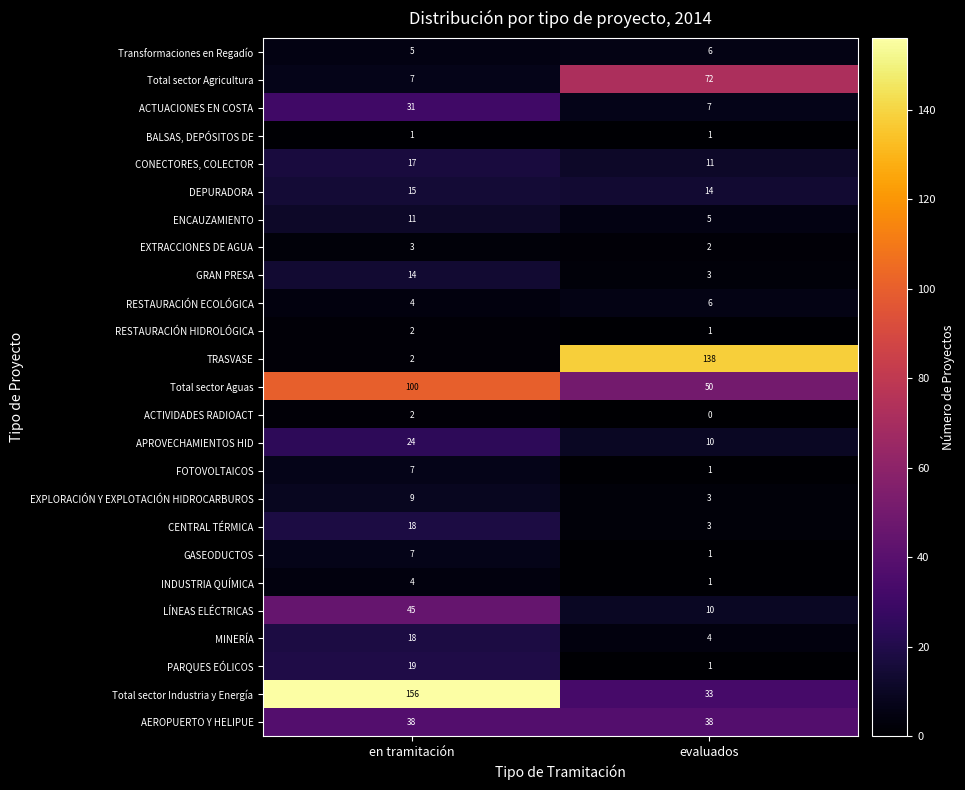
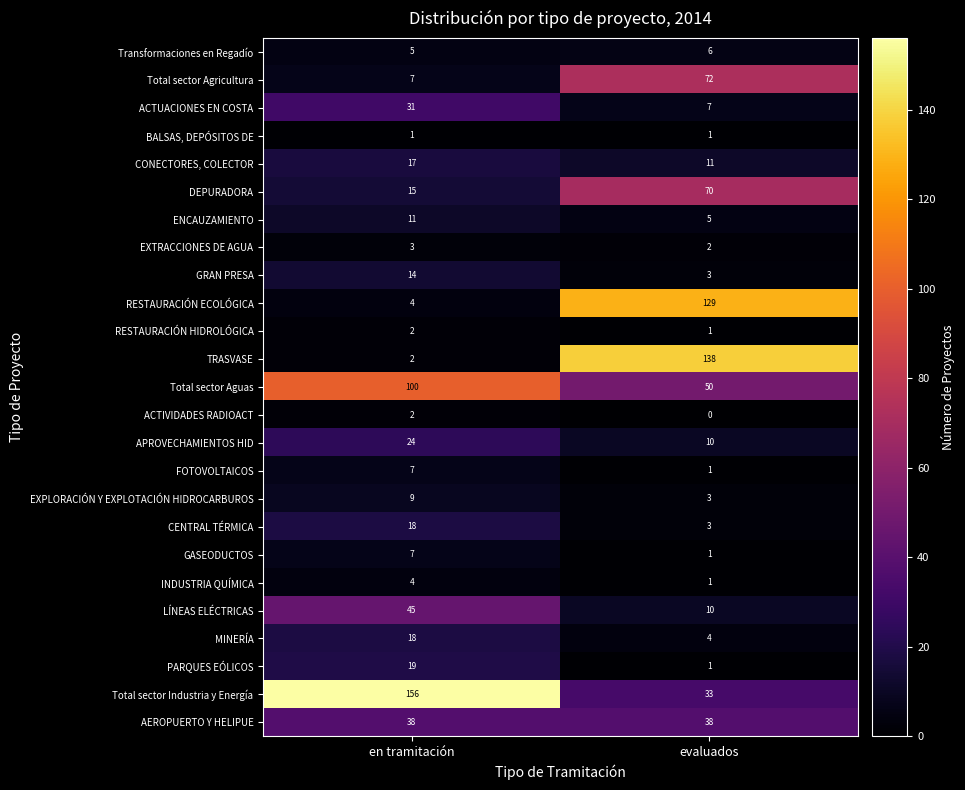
  {
    "Transformaciones en Regadío": {
      "en tramitación": 5,
      "evaluados": 6
    },
    "Total sector Agricultura": {
      "en tramitación": 7,
      "evaluados": 72
    },
    "ACTUACIONES EN COSTA": {
      "en tramitación": 31,
      "evaluados": 7
    },
    "BALSAS, DEPÓSITOS DE": {
      "en tramitación": 1,
      "evaluados": 1
    },
    "CONECTORES, COLECTOR": {
      "en tramitación": 17,
      "evaluados": 11
    },
    "DEPURADORA": {
      "en tramitación": 15,
-     "evaluados": 14
+     "evaluados": 70
    },
    "ENCAUZAMIENTO": {
      "en tramitación": 11,
      "evaluados": 5
    },
    "EXTRACCIONES DE AGUA": {
      "en tramitación": 3,
      "evaluados": 2
    },
    "GRAN PRESA": {
      "en tramitación": 14,
      "evaluados": 3
    },
    "RESTAURACIÓN ECOLÓGICA": {
      "en tramitación": 4,
-     "evaluados": 6
+     "evaluados": 129
    },
    "RESTAURACIÓN HIDROLÓGICA": {
      "en tramitación": 2,
      "evaluados": 1
    },
    "TRASVASE": {
      "en tramitación": 2,
      "evaluados": 138
    },
    "Total sector Aguas": {
      "en tramitación": 100,
      "evaluados": 50
    },
    "ACTIVIDADES RADIOACT": {
      "en tramitación": 2,
      "evaluados": 0
    },
    "APROVECHAMIENTOS HID": {
      "en tramitación": 24,
      "evaluados": 10
    },
    "FOTOVOLTAICOS": {
      "en tramitación": 7,
      "evaluados": 1
    },
    "EXPLORACIÓN Y EXPLOTACIÓN HIDROCARBUROS": {
      "en tramitación": 9,
      "evaluados": 3
    },
    "CENTRAL TÉRMICA": {
      "en tramitación": 18,
      "evaluados": 3
    },
    "GASEODUCTOS": {
      "en tramitación": 7,
      "evaluados": 1
    },
    "INDUSTRIA QUÍMICA": {
      "en tramitación": 4,
      "evaluados": 1
    },
    "LÍNEAS ELÉCTRICAS": {
      "en tramitación": 45,
      "evaluados": 10
    },
    "MINERÍA": {
      "en tramitación": 18,
      "evaluados": 4
    },
    "PARQUES EÓLICOS": {
      "en tramitación": 19,
      "evaluados": 1
    },
    "Total sector Industria y Energía": {
      "en tramitación": 156,
      "evaluados": 33
    },
    "AEROPUERTO Y HELIPUE": {
      "en tramitación": 38,
      "evaluados": 38
    }
  }
